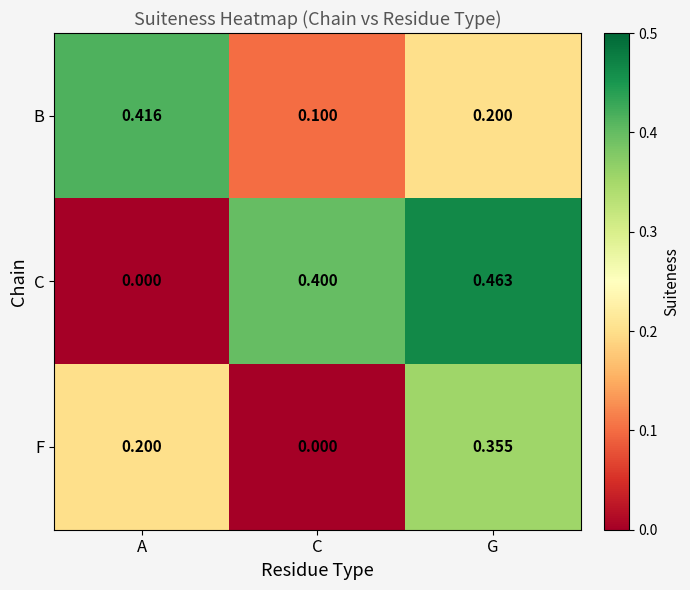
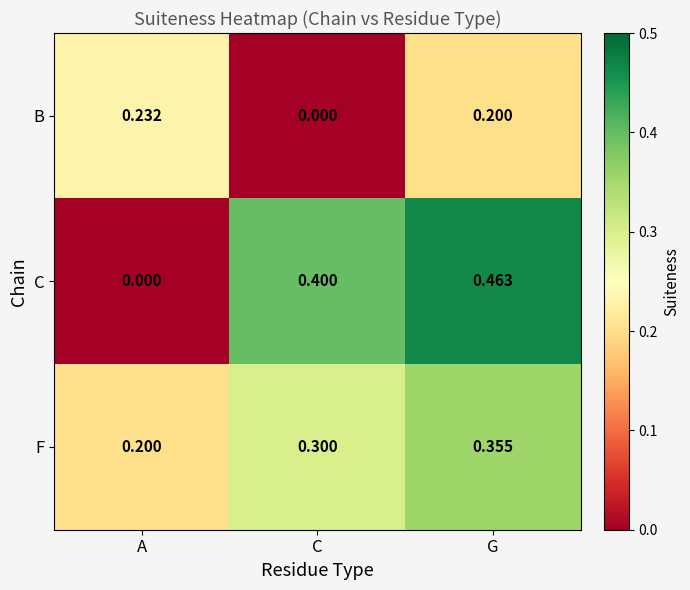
  {
    "B": {
-     "A": 0.416,
-     "C": 0.100,
+     "A": 0.232,
+     "C": 0.000,
      "G": 0.200
    },
    "C": {
      "A": 0.000,
      "C": 0.400,
      "G": 0.463
    },
    "F": {
      "A": 0.200,
-     "C": 0.000,
+     "C": 0.300,
      "G": 0.355
    }
  }
